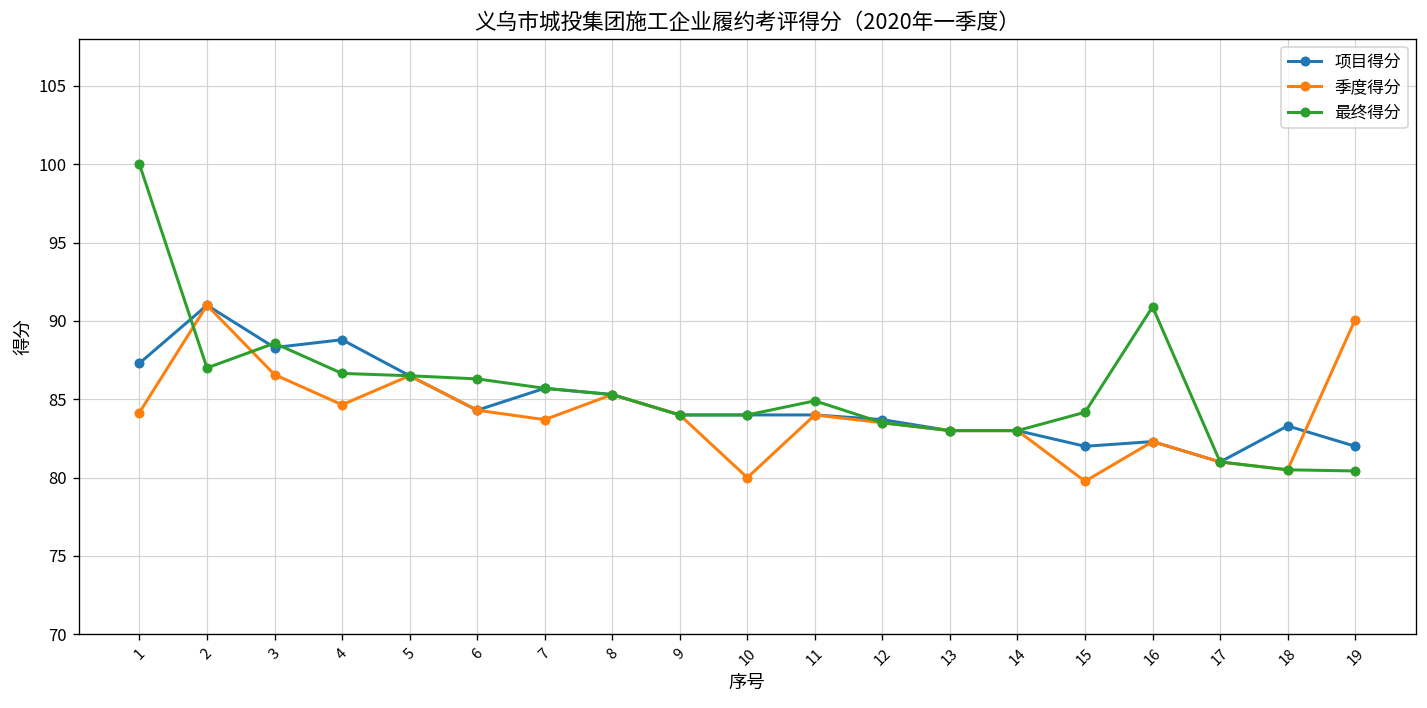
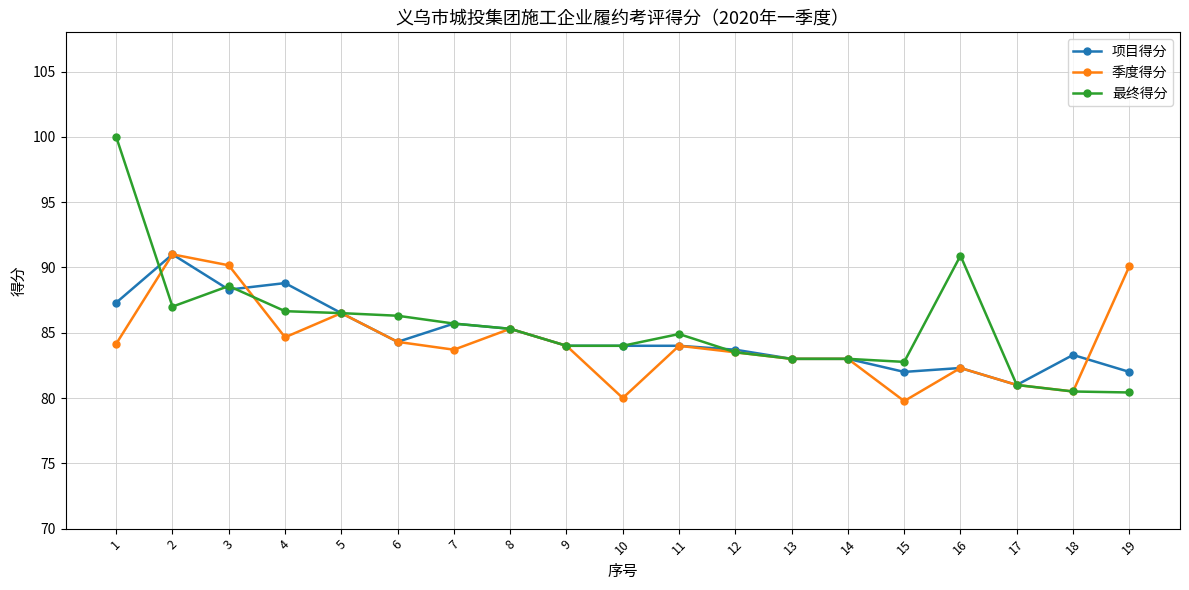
  {
    "项目得分": {
      "1": 87.3,
      "3": 88.3,
      "4": 88.8,
      "12": 83.7,
      "15": 82.0,
      "18": 83.3,
      "19": 82.0
    },
    "季度得分": {
      "1": 84.2,
-     "3": 86.6,
+     "3": 90.2,
      "4": 84.7,
      "7": 83.7,
      "10": 80.0,
      "15": 79.8,
      "19": 90.1
    },
    "最终得分": {
      "1": 100.0,
      "2": 87.0,
      "3": 88.6,
      "4": 86.7,
      "6": 86.3,
      "11": 84.9,
-     "15": 84.2,
+     "15": 82.8,
      "16": 90.9,
      "19": 80.4
    }
  }
